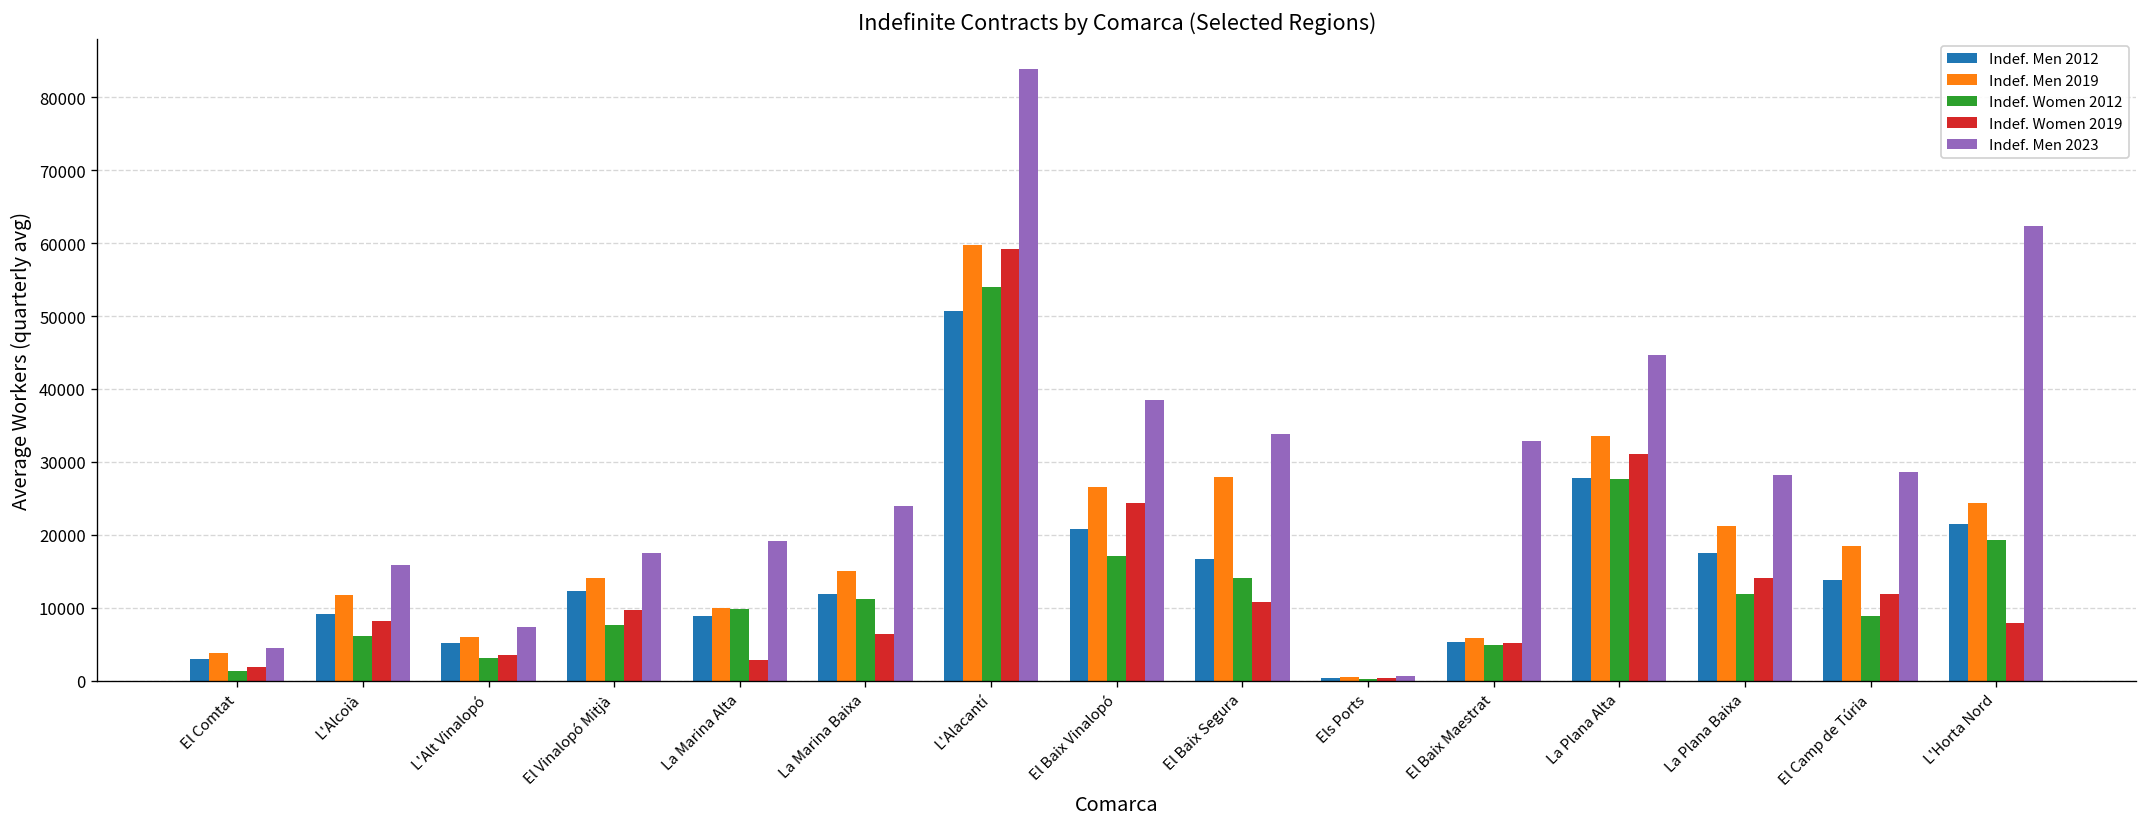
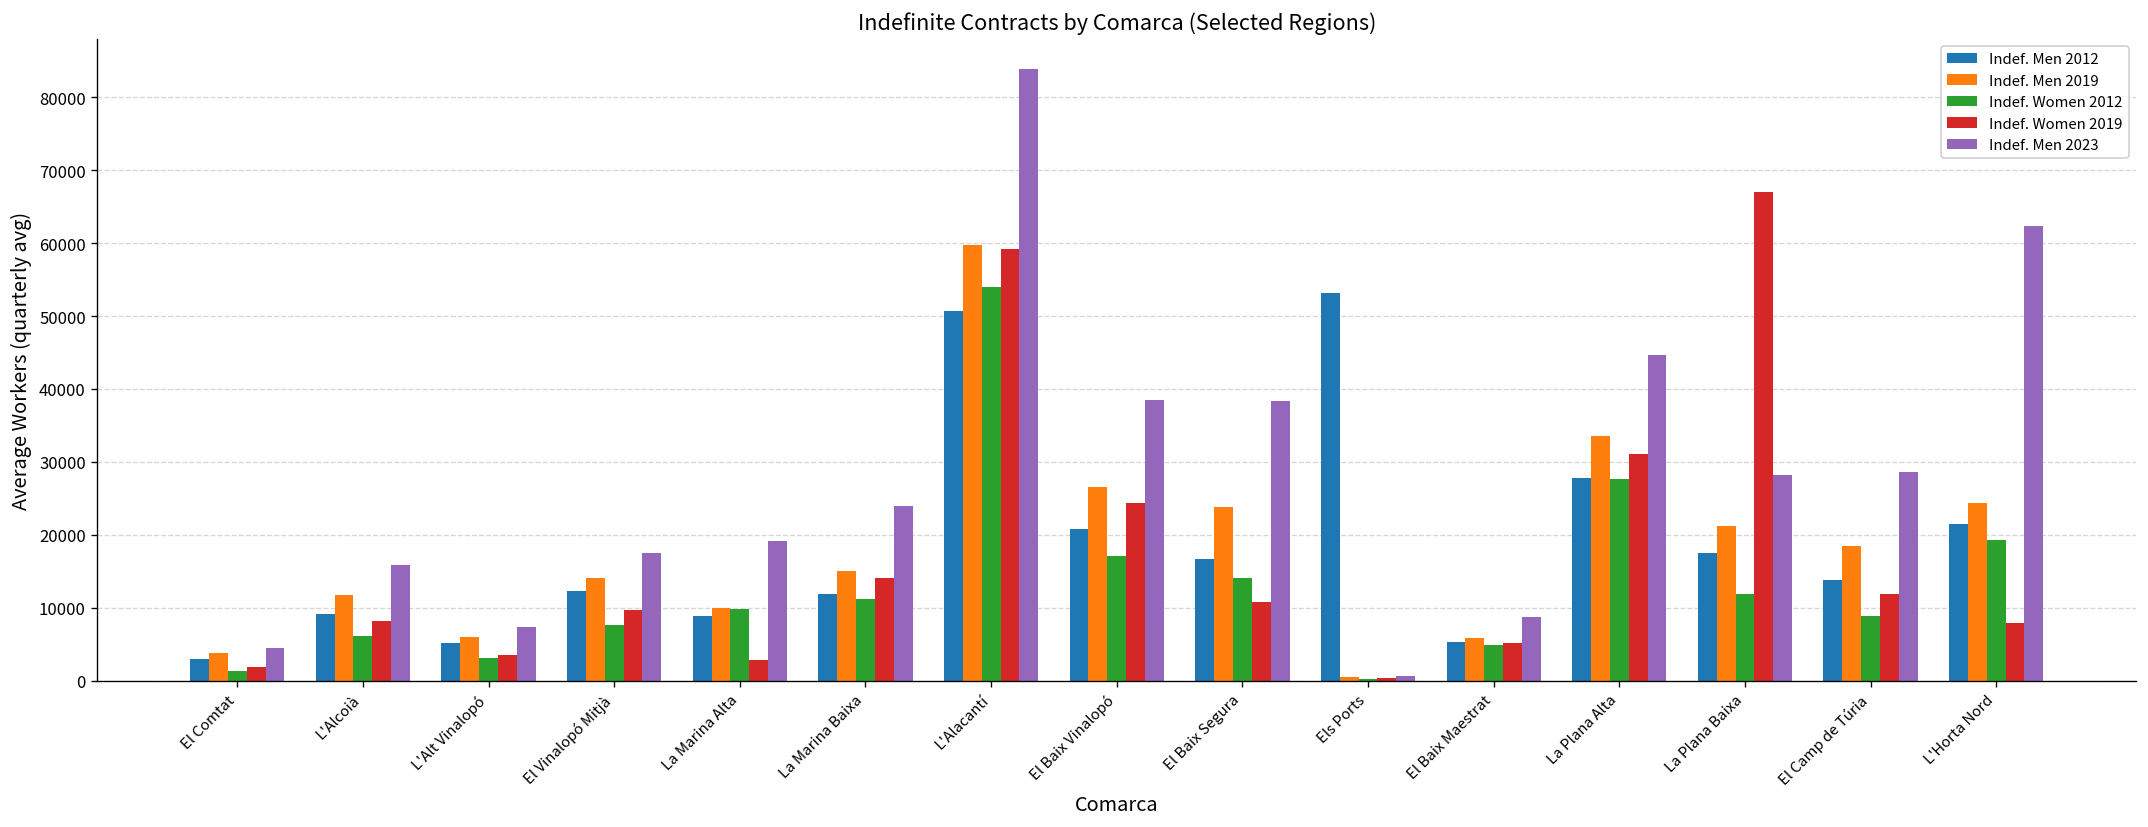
  {
    "Indef. Men 2012": {
      "El Comtat": 3000,
      "L'Alcoià": 9000,
      "L'Alt Vinalopó": 5000,
      "El Vinalopó Mitjà": 12000,
      "La Marina Alta": 9000,
      "La Marina Baixa": 12000,
      "L'Alacantí": 51000,
      "El Baix Vinalopó": 21000,
      "El Baix Segura": 17000,
-     "Els Ports": 0,
+     "Els Ports": 53000,
      "El Baix Maestrat": 5000,
      "La Plana Alta": 28000,
      "La Plana Baixa": 17000,
      "El Camp de Túria": 14000,
      "L'Horta Nord": 21000
    },
    "Indef. Men 2019": {
      "El Comtat": 4000,
      "L'Alcoià": 12000,
      "L'Alt Vinalopó": 6000,
      "El Vinalopó Mitjà": 14000,
      "La Marina Alta": 10000,
      "La Marina Baixa": 15000,
      "L'Alacantí": 60000,
      "El Baix Vinalopó": 27000,
-     "El Baix Segura": 28000,
+     "El Baix Segura": 24000,
      "Els Ports": 0,
      "El Baix Maestrat": 6000,
      "La Plana Alta": 34000,
      "La Plana Baixa": 21000,
      "El Camp de Túria": 18000,
      "L'Horta Nord": 24000
    },
    "Indef. Women 2012": {
      "El Comtat": 1000,
      "L'Alcoià": 6000,
      "L'Alt Vinalopó": 3000,
      "El Vinalopó Mitjà": 8000,
      "La Marina Alta": 10000,
      "La Marina Baixa": 11000,
      "L'Alacantí": 54000,
      "El Baix Vinalopó": 17000,
      "El Baix Segura": 14000,
      "El Baix Maestrat": 5000,
      "La Plana Alta": 28000,
      "La Plana Baixa": 12000,
      "El Camp de Túria": 9000,
      "L'Horta Nord": 19000
    },
    "Indef. Women 2019": {
      "El Comtat": 2000,
      "L'Alcoià": 8000,
      "L'Alt Vinalopó": 4000,
      "El Vinalopó Mitjà": 10000,
      "La Marina Alta": 3000,
-     "La Marina Baixa": 6000,
+     "La Marina Baixa": 14000,
      "L'Alacantí": 59000,
      "El Baix Vinalopó": 24000,
      "El Baix Segura": 11000,
      "El Baix Maestrat": 5000,
      "La Plana Alta": 31000,
-     "La Plana Baixa": 14000,
+     "La Plana Baixa": 67000,
      "El Camp de Túria": 12000,
      "L'Horta Nord": 8000
    },
    "Indef. Men 2023": {
      "El Comtat": 4000,
      "L'Alcoià": 16000,
      "L'Alt Vinalopó": 7000,
      "El Vinalopó Mitjà": 18000,
      "La Marina Alta": 19000,
      "La Marina Baixa": 24000,
      "L'Alacantí": 84000,
      "El Baix Vinalopó": 39000,
-     "El Baix Segura": 34000,
+     "El Baix Segura": 38000,
      "Els Ports": 1000,
-     "El Baix Maestrat": 33000,
+     "El Baix Maestrat": 9000,
      "La Plana Alta": 45000,
      "La Plana Baixa": 28000,
      "El Camp de Túria": 29000,
      "L'Horta Nord": 62000
    }
  }
